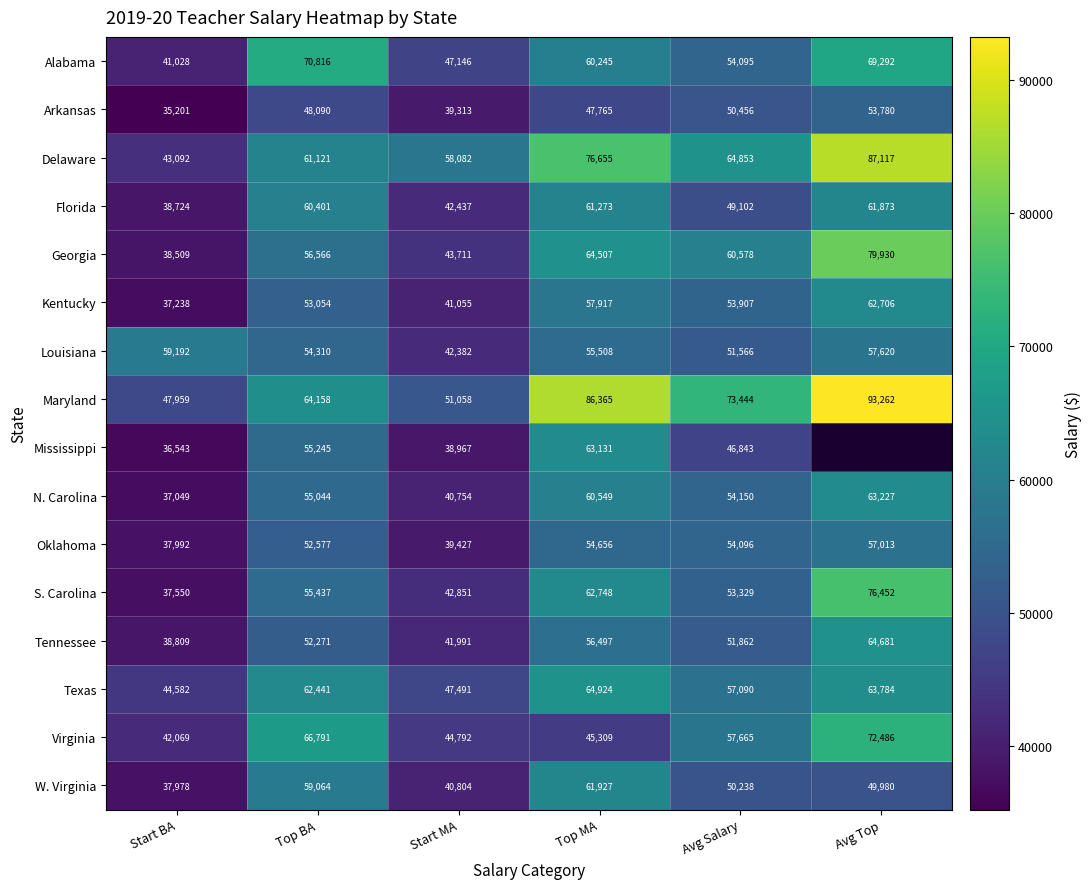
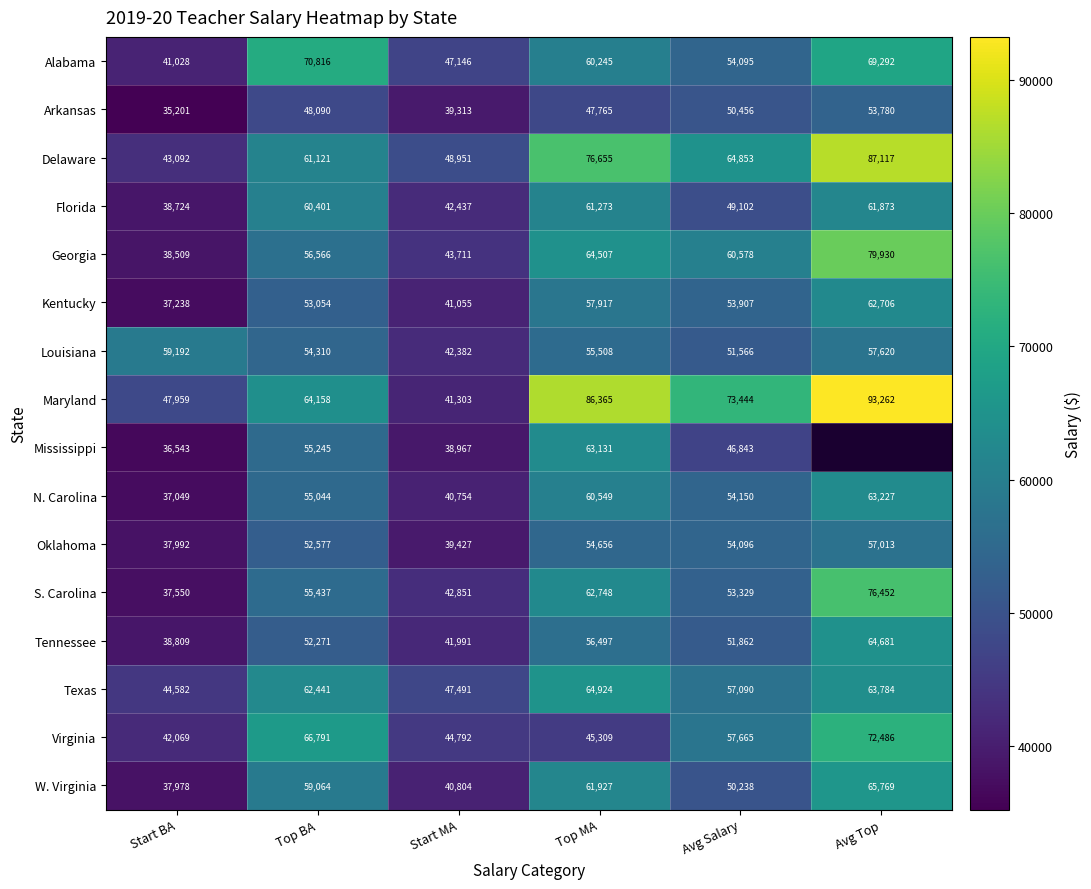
  {
    "Alabama": {
      "Start BA": "41,028",
      "Top BA": "70,816",
      "Start MA": "47,146",
      "Top MA": "60,245",
      "Avg Salary": "54,095",
      "Avg Top": "69,292"
    },
    "Arkansas": {
      "Start BA": "35,201",
      "Top BA": "48,090",
      "Start MA": "39,313",
      "Top MA": "47,765",
      "Avg Salary": "50,456",
      "Avg Top": "53,780"
    },
    "Delaware": {
      "Start BA": "43,092",
      "Top BA": "61,121",
-     "Start MA": "58,082",
+     "Start MA": "48,951",
      "Top MA": "76,655",
      "Avg Salary": "64,853",
      "Avg Top": "87,117"
    },
    "Florida": {
      "Start BA": "38,724",
      "Top BA": "60,401",
      "Start MA": "42,437",
      "Top MA": "61,273",
      "Avg Salary": "49,102",
      "Avg Top": "61,873"
    },
    "Georgia": {
      "Start BA": "38,509",
      "Top BA": "56,566",
      "Start MA": "43,711",
      "Top MA": "64,507",
      "Avg Salary": "60,578",
      "Avg Top": "79,930"
    },
    "Kentucky": {
      "Start BA": "37,238",
      "Top BA": "53,054",
      "Start MA": "41,055",
      "Top MA": "57,917",
      "Avg Salary": "53,907",
      "Avg Top": "62,706"
    },
    "Louisiana": {
      "Start BA": "59,192",
      "Top BA": "54,310",
      "Start MA": "42,382",
      "Top MA": "55,508",
      "Avg Salary": "51,566",
      "Avg Top": "57,620"
    },
    "Maryland": {
      "Start BA": "47,959",
      "Top BA": "64,158",
-     "Start MA": "51,058",
+     "Start MA": "41,303",
      "Top MA": "86,365",
      "Avg Salary": "73,444",
      "Avg Top": "93,262"
    },
    "Mississippi": {
      "Start BA": "36,543",
      "Top BA": "55,245",
      "Start MA": "38,967",
      "Top MA": "63,131",
      "Avg Salary": "46,843"
    },
    "N. Carolina": {
      "Start BA": "37,049",
      "Top BA": "55,044",
      "Start MA": "40,754",
      "Top MA": "60,549",
      "Avg Salary": "54,150",
      "Avg Top": "63,227"
    },
    "Oklahoma": {
      "Start BA": "37,992",
      "Top BA": "52,577",
      "Start MA": "39,427",
      "Top MA": "54,656",
      "Avg Salary": "54,096",
      "Avg Top": "57,013"
    },
    "S. Carolina": {
      "Start BA": "37,550",
      "Top BA": "55,437",
      "Start MA": "42,851",
      "Top MA": "62,748",
      "Avg Salary": "53,329",
      "Avg Top": "76,452"
    },
    "Tennessee": {
      "Start BA": "38,809",
      "Top BA": "52,271",
      "Start MA": "41,991",
      "Top MA": "56,497",
      "Avg Salary": "51,862",
      "Avg Top": "64,681"
    },
    "Texas": {
      "Start BA": "44,582",
      "Top BA": "62,441",
      "Start MA": "47,491",
      "Top MA": "64,924",
      "Avg Salary": "57,090",
      "Avg Top": "63,784"
    },
    "Virginia": {
      "Start BA": "42,069",
      "Top BA": "66,791",
      "Start MA": "44,792",
      "Top MA": "45,309",
      "Avg Salary": "57,665",
      "Avg Top": "72,486"
    },
    "W. Virginia": {
      "Start BA": "37,978",
      "Top BA": "59,064",
      "Start MA": "40,804",
      "Top MA": "61,927",
      "Avg Salary": "50,238",
-     "Avg Top": "49,980"
+     "Avg Top": "65,769"
    }
  }
